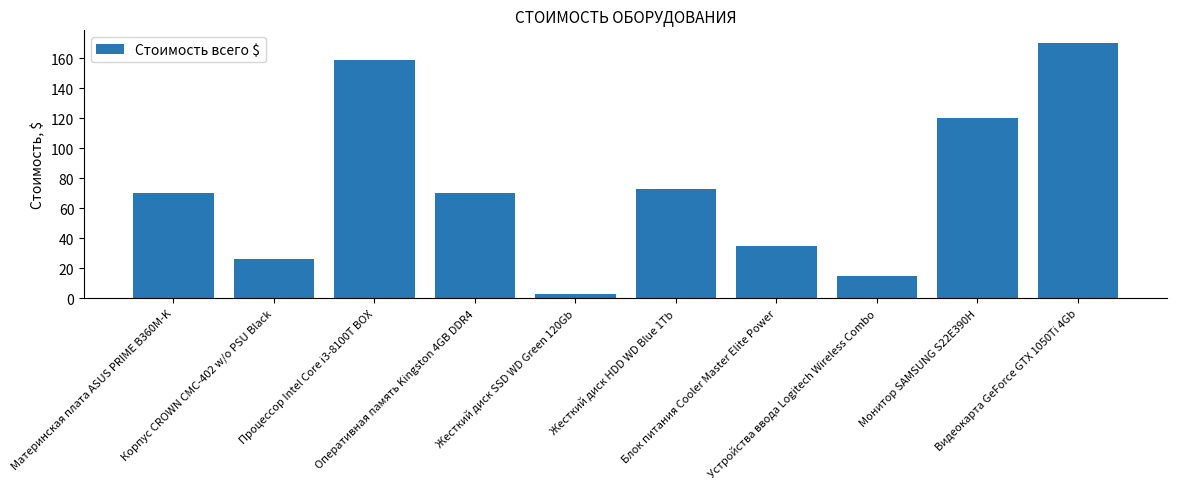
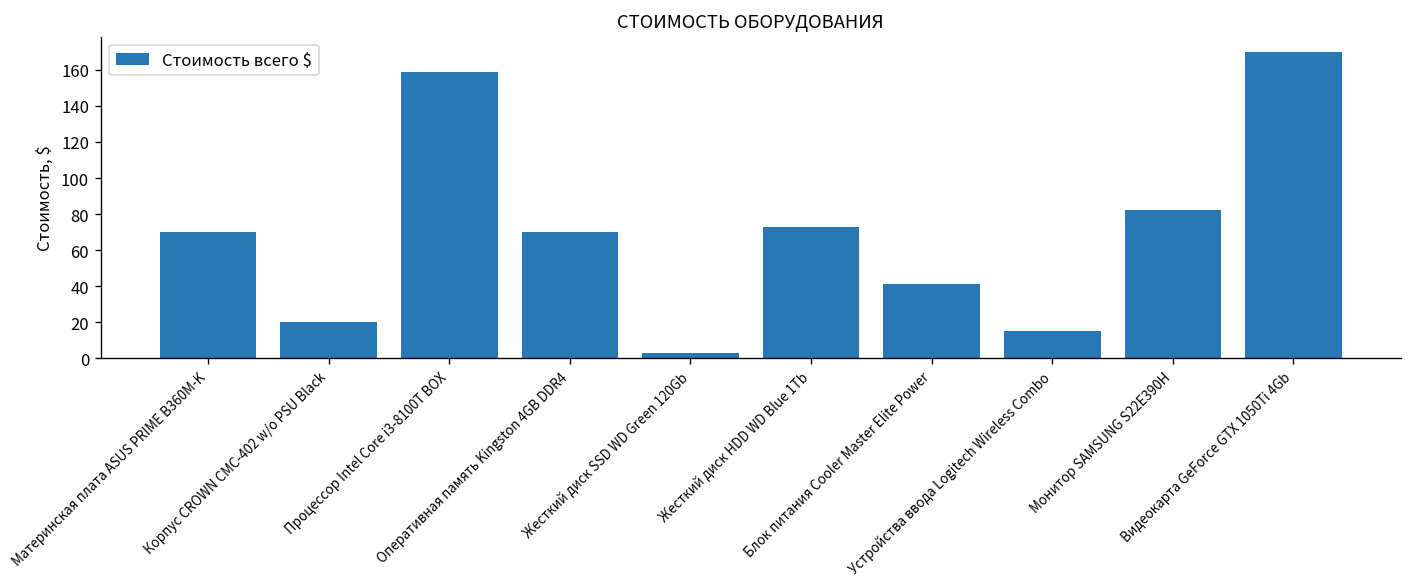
  {
    "Материнская плата ASUS PRIME B360M-K": 70,
-   "Корпус CROWN CMC-402 w/o PSU Black": 26,
+   "Корпус CROWN CMC-402 w/o PSU Black": 20,
    "Процессор Intel Core i3-8100T BOX": 159,
    "Оперативная память Kingston 4GB DDR4": 70,
    "Жесткий диск SSD WD Green 120Gb": 3,
    "Жесткий диск HDD WD Blue 1Tb": 73,
-   "Блок питания Cooler Master Elite Power": 35,
+   "Блок питания Cooler Master Elite Power": 41,
    "Устройства ввода Logitech Wireless Combo": 15,
-   "Монитор SAMSUNG S22E390H": 120,
+   "Монитор SAMSUNG S22E390H": 82,
    "Видеокарта GeForce GTX 1050Ti 4Gb": 170
  }
